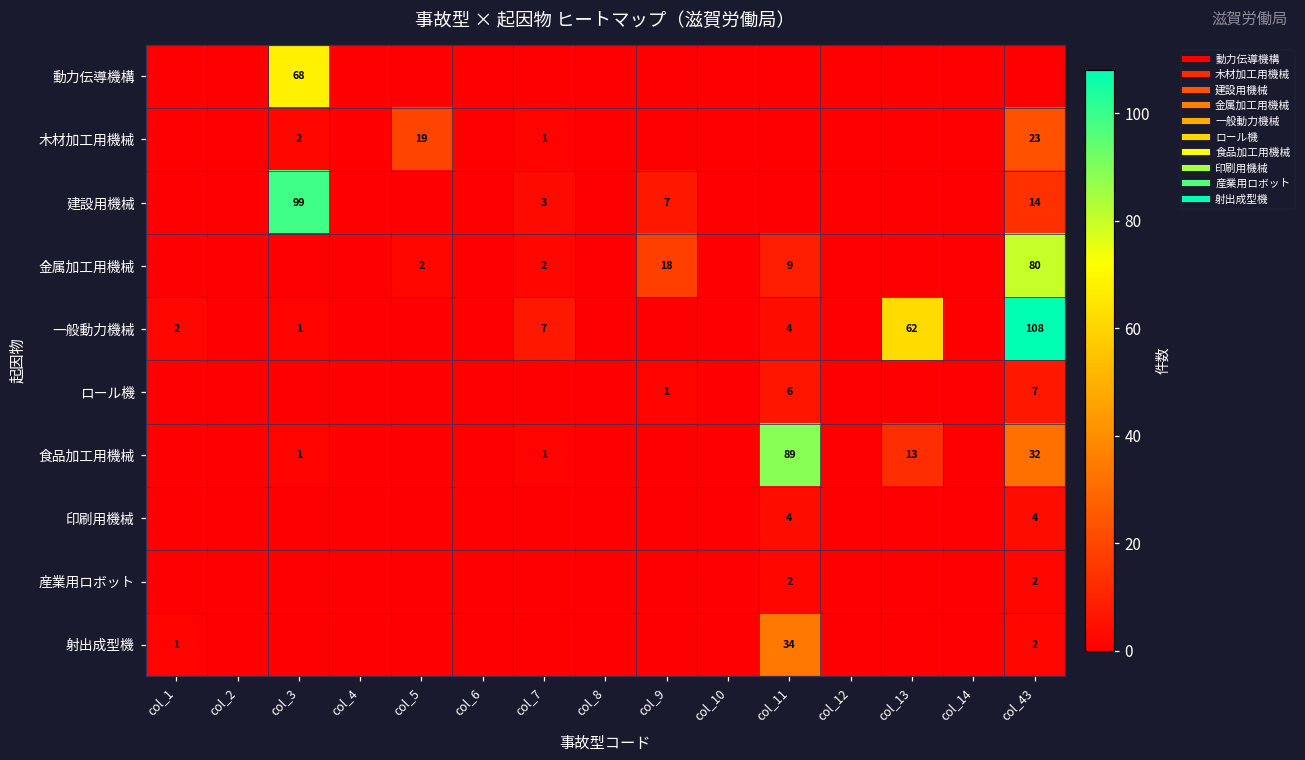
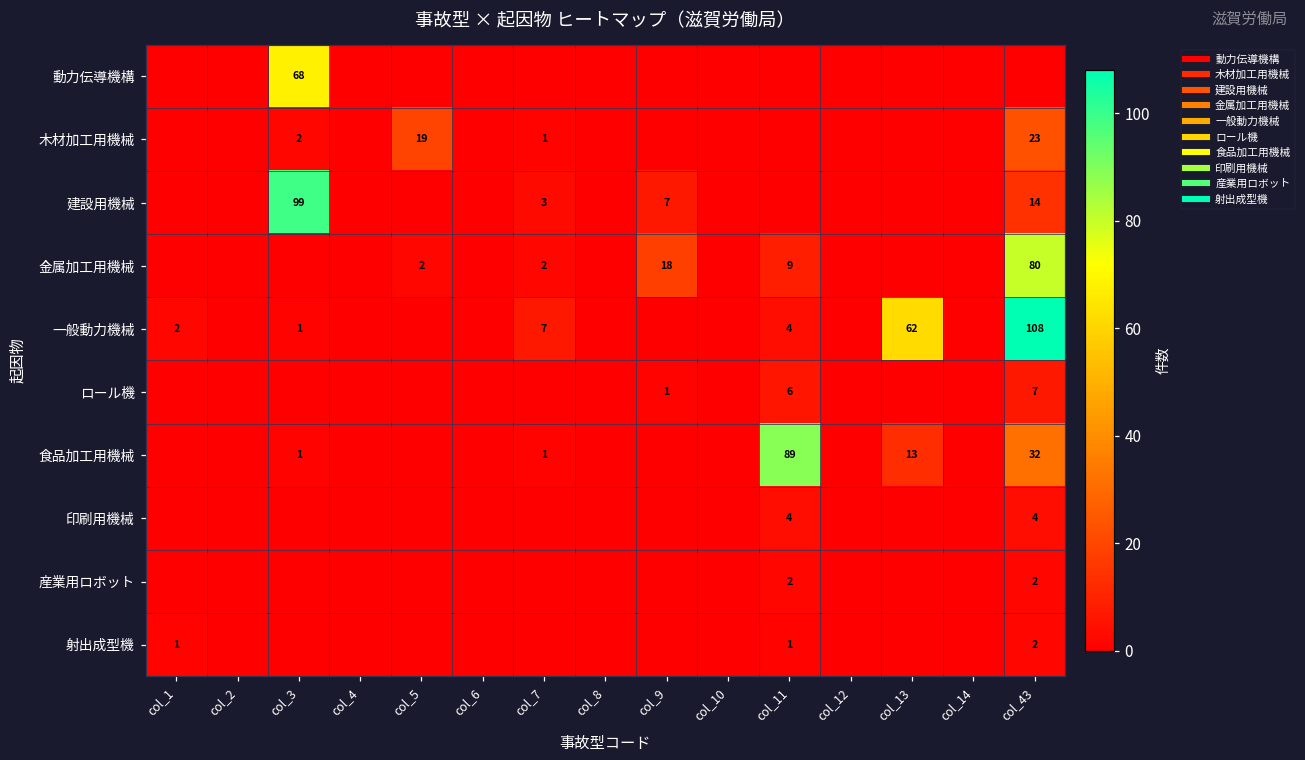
  {
    "動力伝導機構": {
      "col_3": 68
    },
    "木材加工用機械": {
      "col_3": 2,
      "col_5": 19,
      "col_7": 1,
      "col_43": 23
    },
    "建設用機械": {
      "col_3": 99,
      "col_7": 3,
      "col_9": 7,
      "col_43": 14
    },
    "金属加工用機械": {
      "col_5": 2,
      "col_7": 2,
      "col_9": 18,
      "col_11": 9,
      "col_43": 80
    },
    "一般動力機械": {
      "col_1": 2,
      "col_3": 1,
      "col_7": 7,
      "col_11": 4,
      "col_13": 62,
      "col_43": 108
    },
    "ロール機": {
      "col_9": 1,
      "col_11": 6,
      "col_43": 7
    },
    "食品加工用機械": {
      "col_3": 1,
      "col_7": 1,
      "col_11": 89,
      "col_13": 13,
      "col_43": 32
    },
    "印刷用機械": {
      "col_11": 4,
      "col_43": 4
    },
    "産業用ロボット": {
      "col_11": 2,
      "col_43": 2
    },
    "射出成型機": {
      "col_1": 1,
-     "col_11": 34,
+     "col_11": 1,
      "col_43": 2
    }
  }
